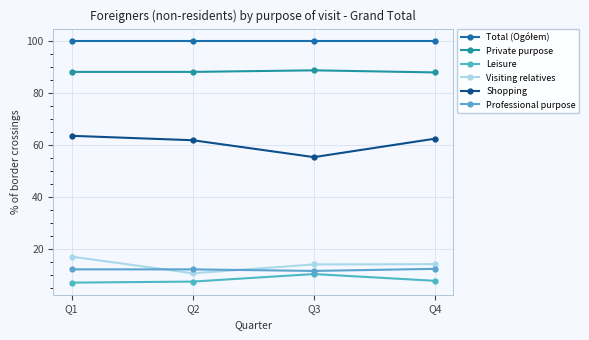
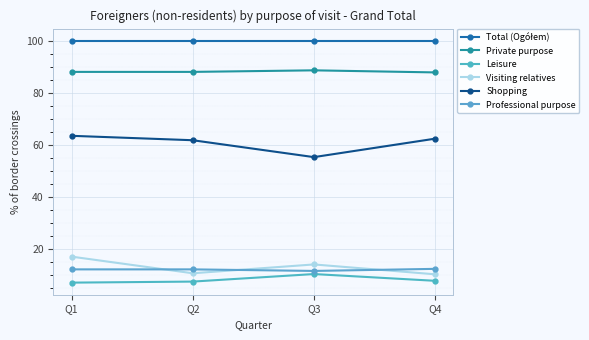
  {
    "Visiting relatives": {
      "Q1": 17,
      "Q2": 11,
      "Q3": 14,
-     "Q4": 14
+     "Q4": 10
    }
  }
